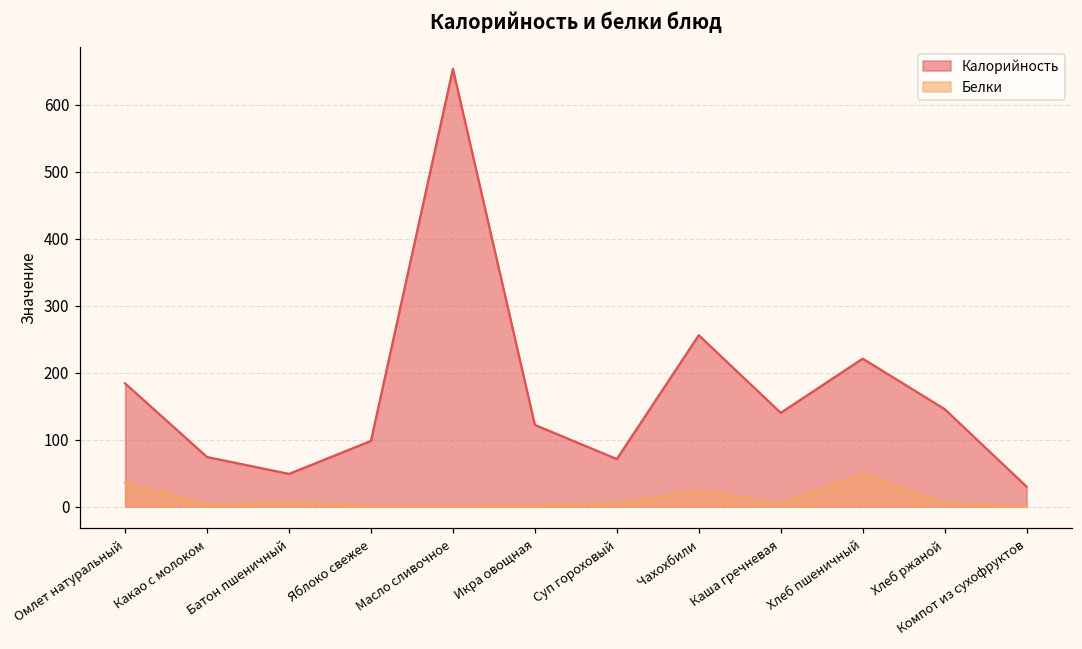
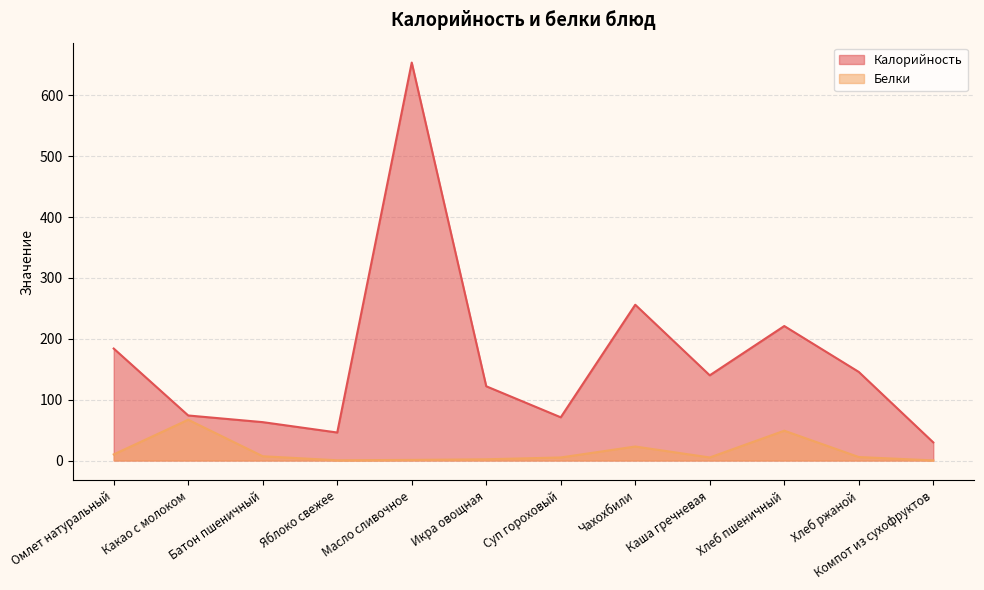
  {
    "Калорийность": {
      "Омлет натуральный": 180,
      "Какао с молоком": 70,
-     "Батон пшеничный": 50,
-     "Яблоко свежее": 100,
+     "Батон пшеничный": 60,
+     "Яблоко свежее": 50,
      "Масло сливочное": 650,
      "Икра овощная": 120,
      "Суп гороховый": 70,
      "Чахохбили": 260,
      "Каша гречневая": 140,
      "Хлеб пшеничный": 220,
      "Хлеб ржаной": 150,
      "Компот из сухофруктов": 30
    },
    "Белки": {
-     "Омлет натуральный": 40,
-     "Какао с молоком": 0,
+     "Омлет натуральный": 10,
+     "Какао с молоком": 70,
      "Батон пшеничный": 10,
      "Яблоко свежее": 0,
      "Масло сливочное": 0,
      "Икра овощная": 0,
      "Суп гороховый": 10,
      "Чахохбили": 20,
      "Каша гречневая": 10,
      "Хлеб пшеничный": 50,
      "Хлеб ржаной": 10,
      "Компот из сухофруктов": 0
    }
  }
